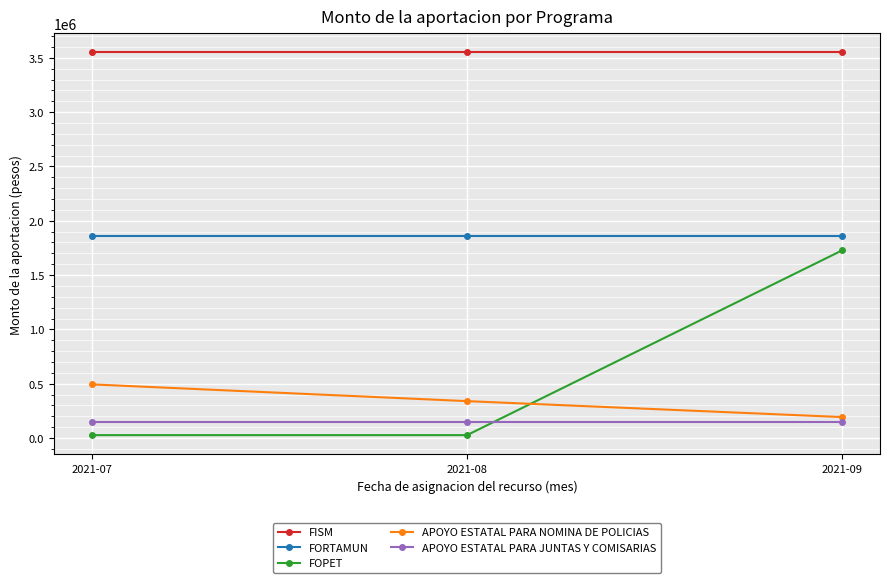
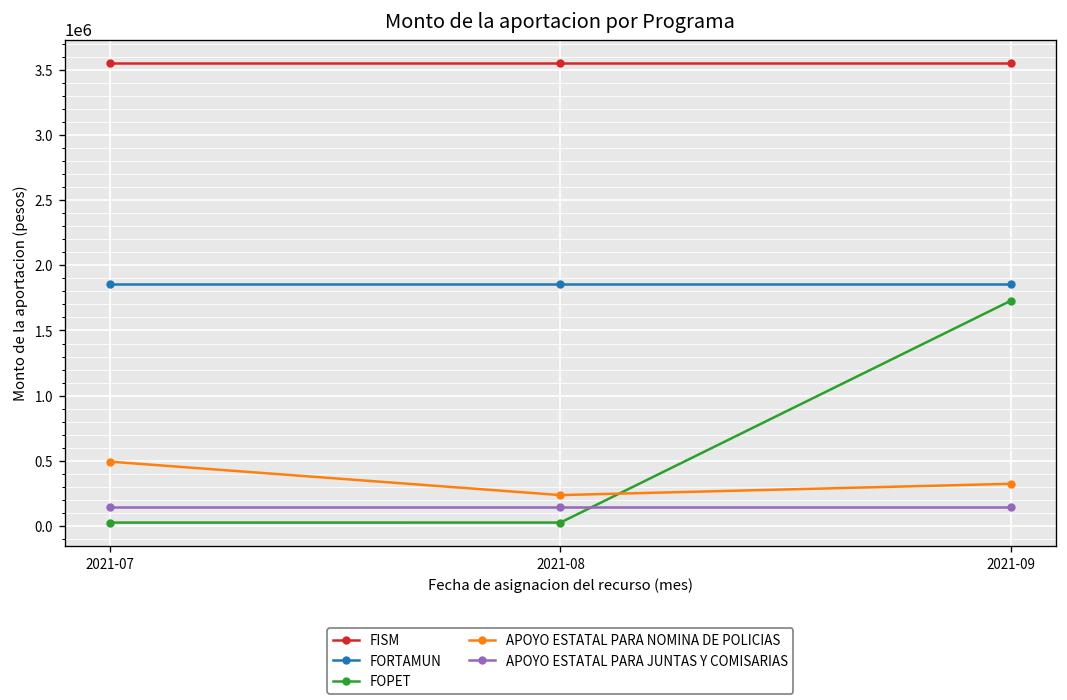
  {
    "FISM": {
      "2021-07": 3550000,
      "2021-08": 3550000,
      "2021-09": 3550000
    },
    "FORTAMUN": {
      "2021-07": 1860000,
      "2021-08": 1860000,
      "2021-09": 1860000
    },
    "FOPET": {
      "2021-07": 30000,
      "2021-08": 30000,
      "2021-09": 1730000
    },
    "APOYO ESTATAL PARA NOMINA DE POLICIAS": {
      "2021-07": 490000,
-     "2021-08": 340000,
-     "2021-09": 190000
+     "2021-08": 240000,
+     "2021-09": 320000
    },
    "APOYO ESTATAL PARA JUNTAS Y COMISARIAS": {
      "2021-07": 150000,
      "2021-08": 150000,
      "2021-09": 150000
    }
  }
